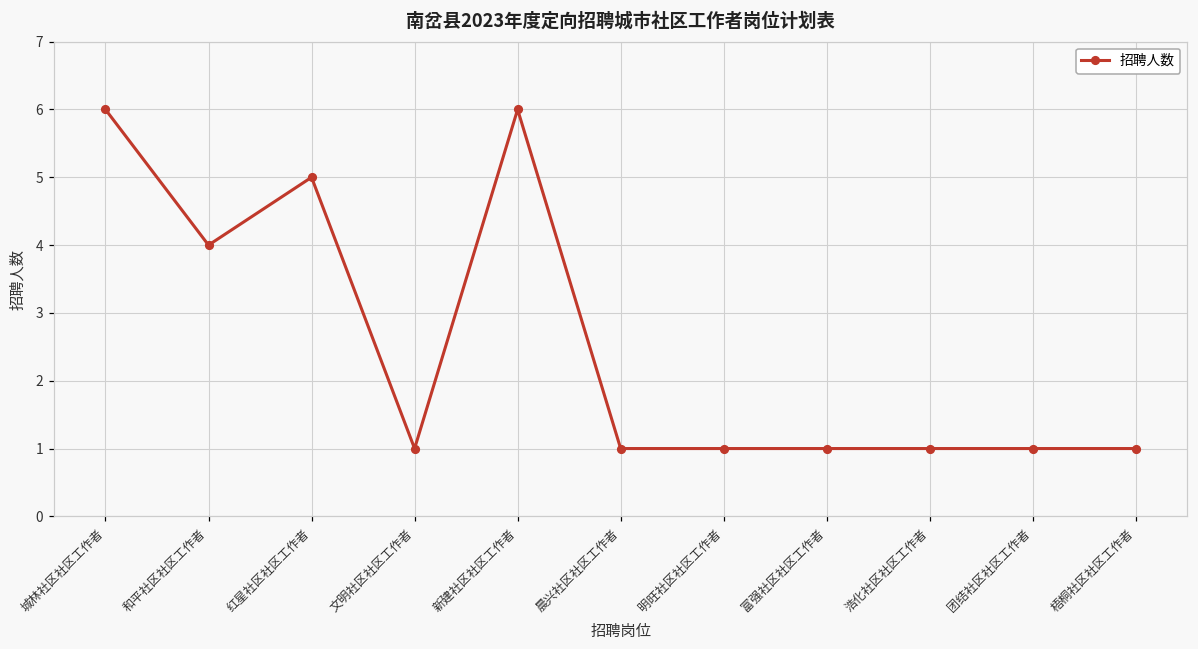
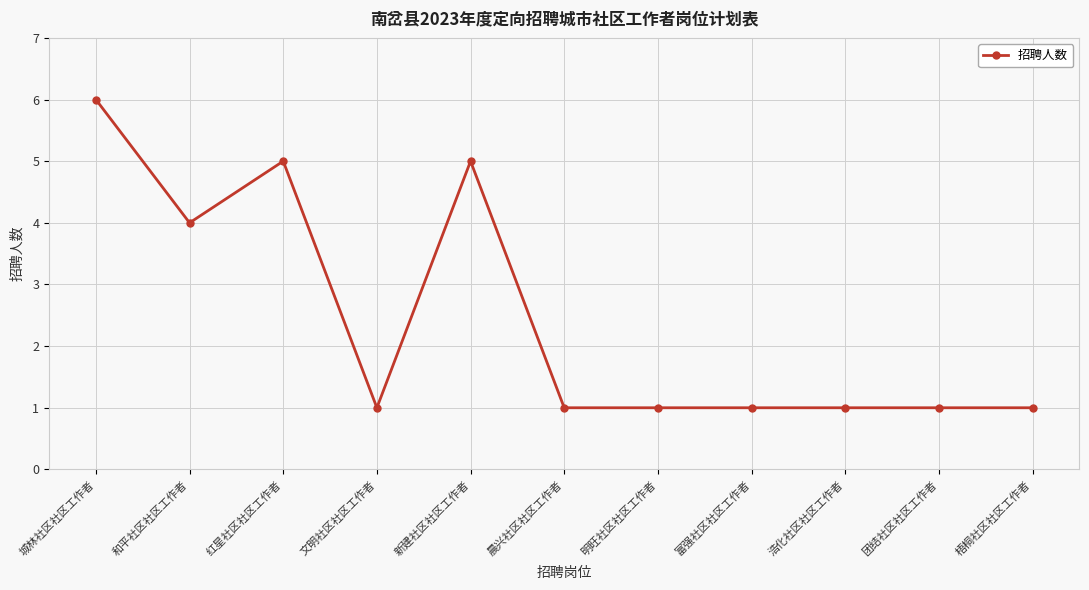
  {
    "城林社区社区工作者": 6,
    "和平社区社区工作者": 4,
    "红星社区社区工作者": 5,
    "文明社区社区工作者": 1,
-   "新建社区社区工作者": 6,
+   "新建社区社区工作者": 5,
    "晨兴社区社区工作者": 1,
    "明旺社区社区工作者": 1,
    "富强社区社区工作者": 1,
    "浩化社区社区工作者": 1,
    "团结社区社区工作者": 1,
    "梧桐社区社区工作者": 1
  }
